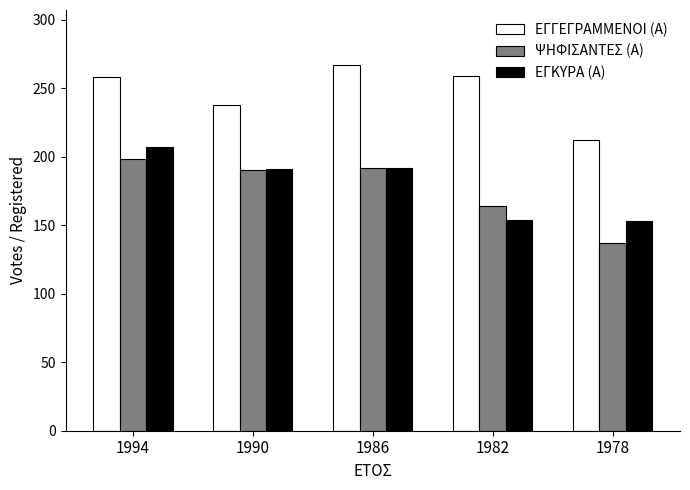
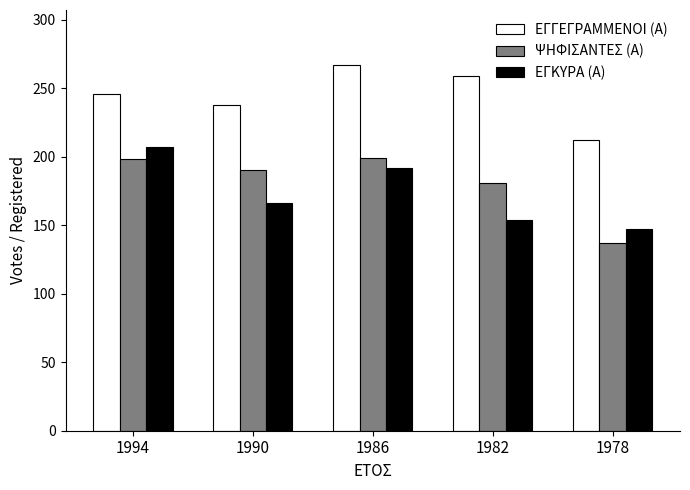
  {
    "ΕΓΓΕΓΡΑΜΜΕΝΟΙ (Α)": {
-     "1994": 258,
+     "1994": 246,
      "1990": 238,
      "1986": 267,
      "1982": 259,
      "1978": 212
    },
    "ΨΗΦΙΣΑΝΤΕΣ (Α)": {
      "1994": 198,
      "1990": 190,
-     "1986": 192,
-     "1982": 164,
+     "1986": 199,
+     "1982": 181,
      "1978": 137
    },
    "ΕΓΚΥΡΑ (Α)": {
      "1994": 207,
-     "1990": 191,
+     "1990": 166,
      "1986": 192,
      "1982": 154,
-     "1978": 153
+     "1978": 147
    }
  }
